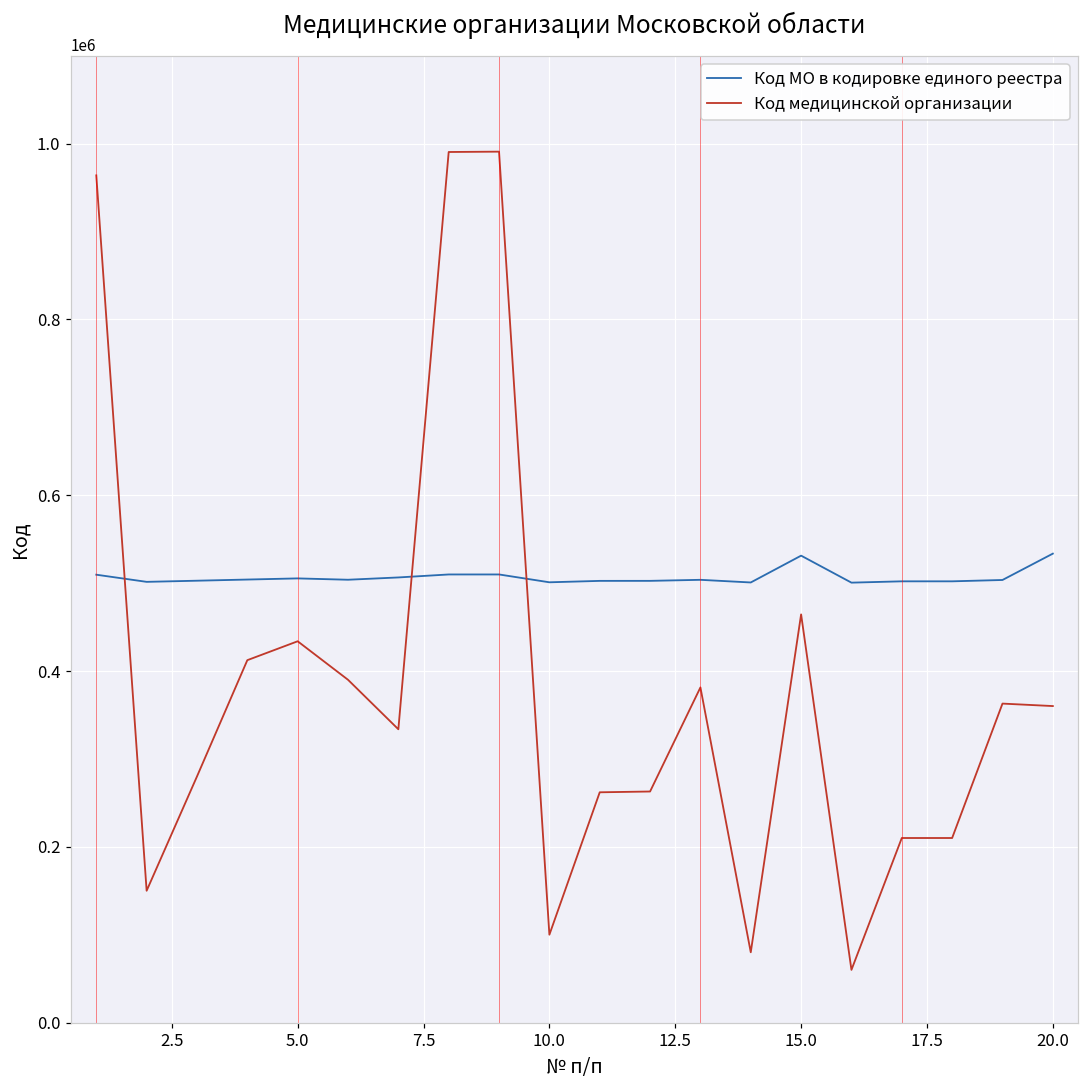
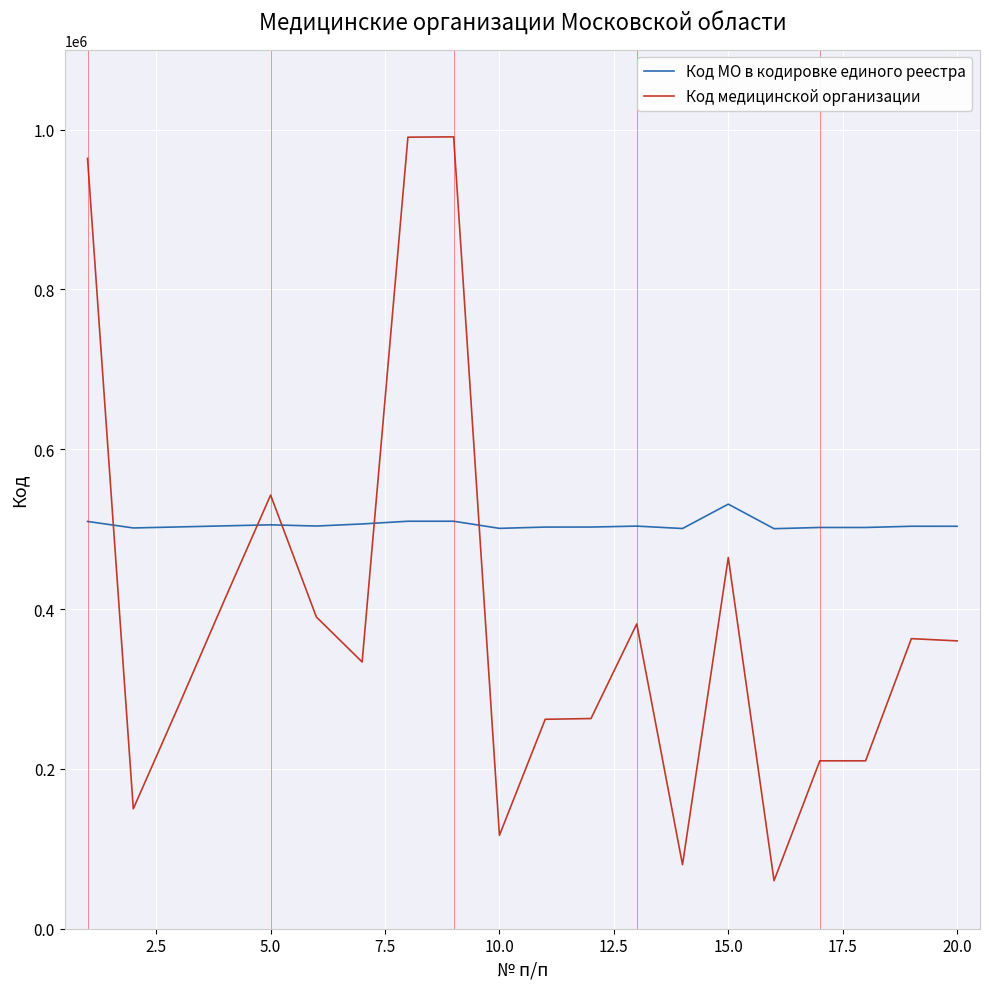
  {
    "Код МО в кодировке единого реестра": {
      "5.0": 510000,
      "10.0": 500000,
      "15.0": 530000,
-     "20.0": 530000
+     "20.0": 500000
    },
    "Код медицинской организации": {
-     "5.0": 430000,
-     "10.0": 100000,
+     "5.0": 540000,
+     "10.0": 120000,
      "15.0": 460000,
      "20.0": 360000
    }
  }
